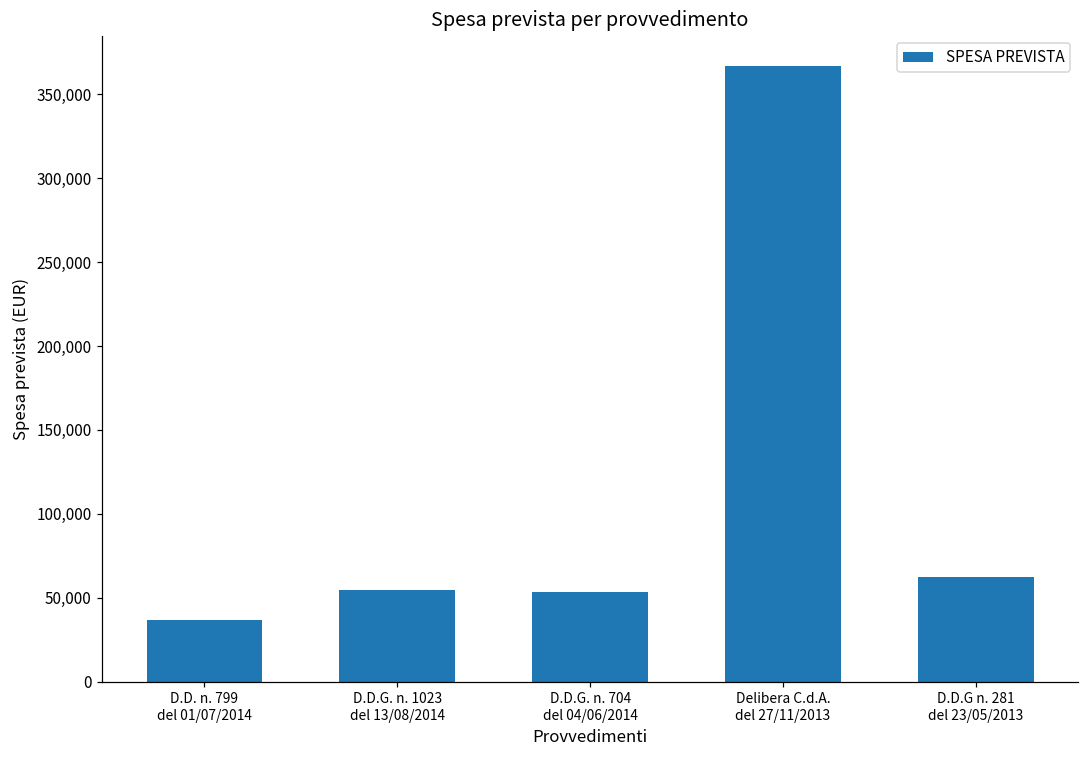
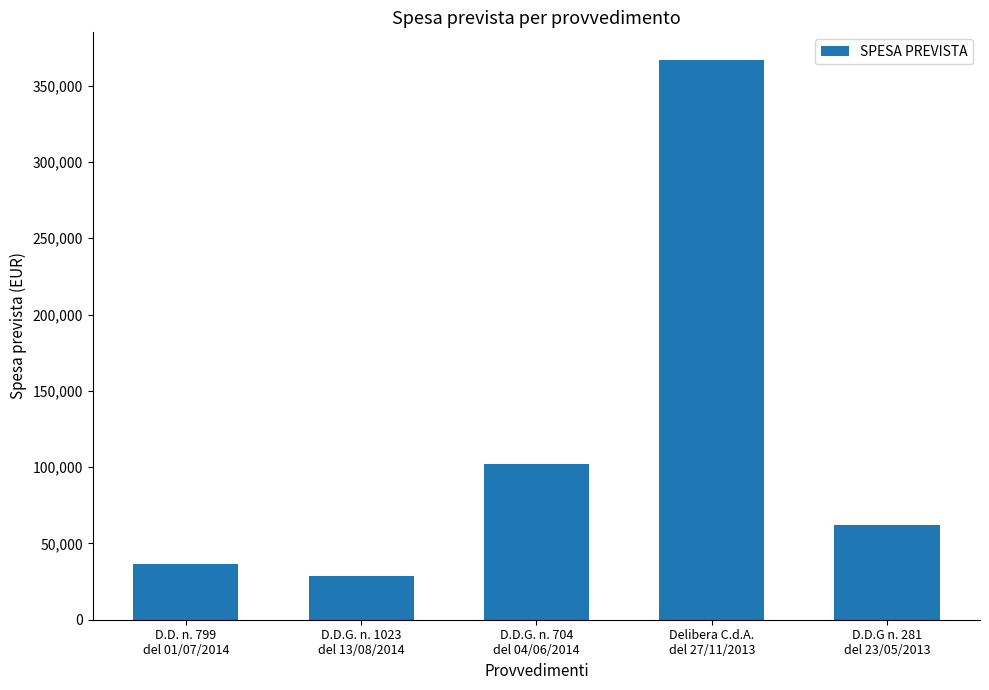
  {
    "D.D. n. 799 del 01/07/2014": "36,000",
-   "D.D.G. n. 1023 del 13/08/2014": "55,000",
-   "D.D.G. n. 704 del 04/06/2014": "53,000",
+   "D.D.G. n. 1023 del 13/08/2014": "28,000",
+   "D.D.G. n. 704 del 04/06/2014": "102,000",
    "Delibera C.d.A. del 27/11/2013": "367,000",
    "D.D.G n. 281 del 23/05/2013": "62,000"
  }
